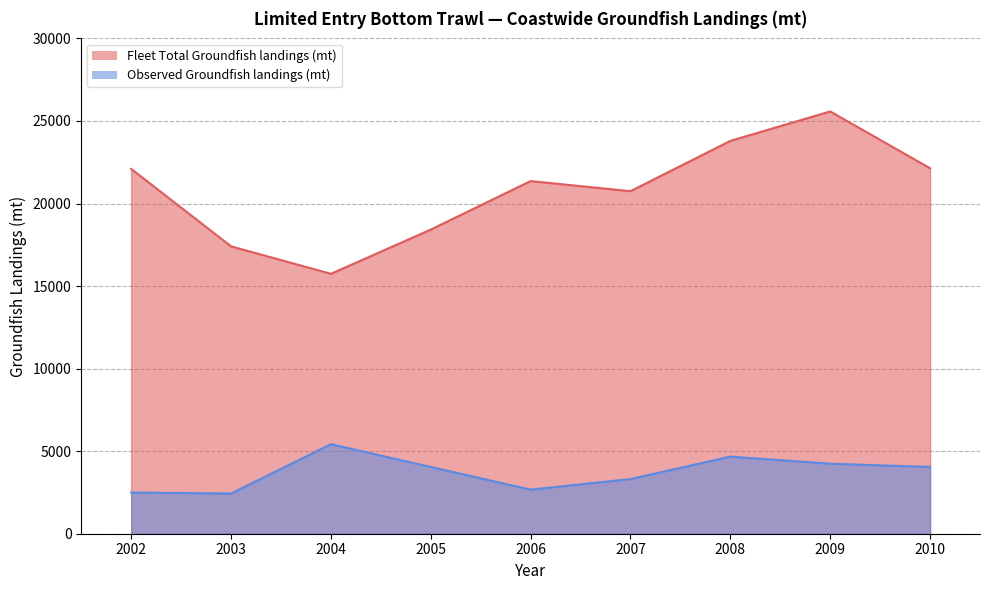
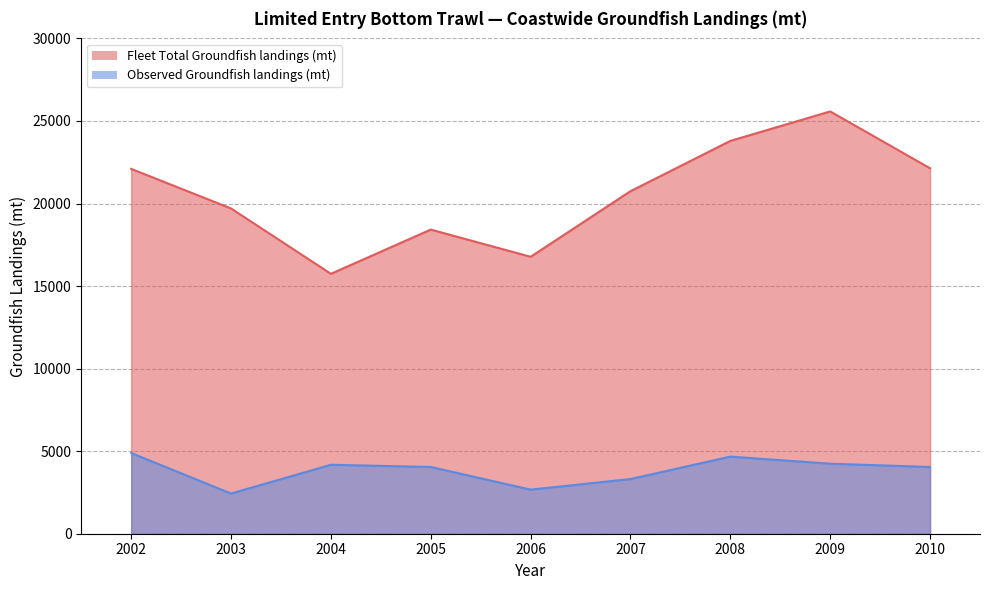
  {
    "Fleet Total Groundfish landings (mt)": {
      "2002": 22100,
-     "2003": 17400,
+     "2003": 19700,
      "2004": 15700,
      "2005": 18400,
-     "2006": 21400,
+     "2006": 16800,
      "2007": 20700,
      "2008": 23800,
      "2009": 25600,
      "2010": 22100
    },
    "Observed Groundfish landings (mt)": {
-     "2002": 2500,
+     "2002": 4900,
      "2003": 2400,
-     "2004": 5400,
+     "2004": 4200,
      "2005": 4000,
      "2006": 2700,
      "2007": 3300,
      "2008": 4700,
      "2009": 4200,
      "2010": 4000
    }
  }
